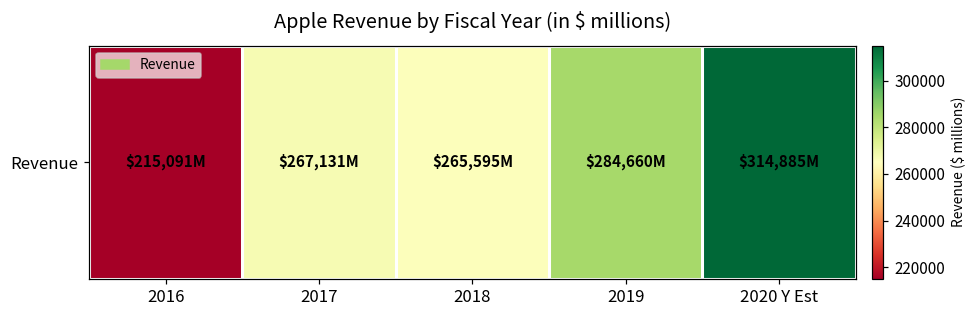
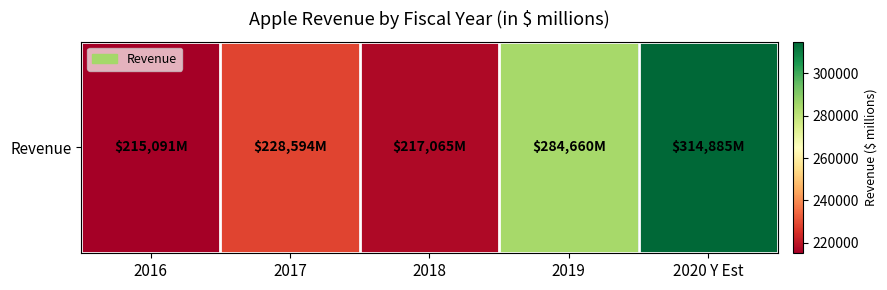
  {
    "Revenue": {
      "2016": "$215,091M",
-     "2017": "$267,131M",
-     "2018": "$265,595M",
+     "2017": "$228,594M",
+     "2018": "$217,065M",
      "2019": "$284,660M",
      "2020 Y Est": "$314,885M"
    }
  }
